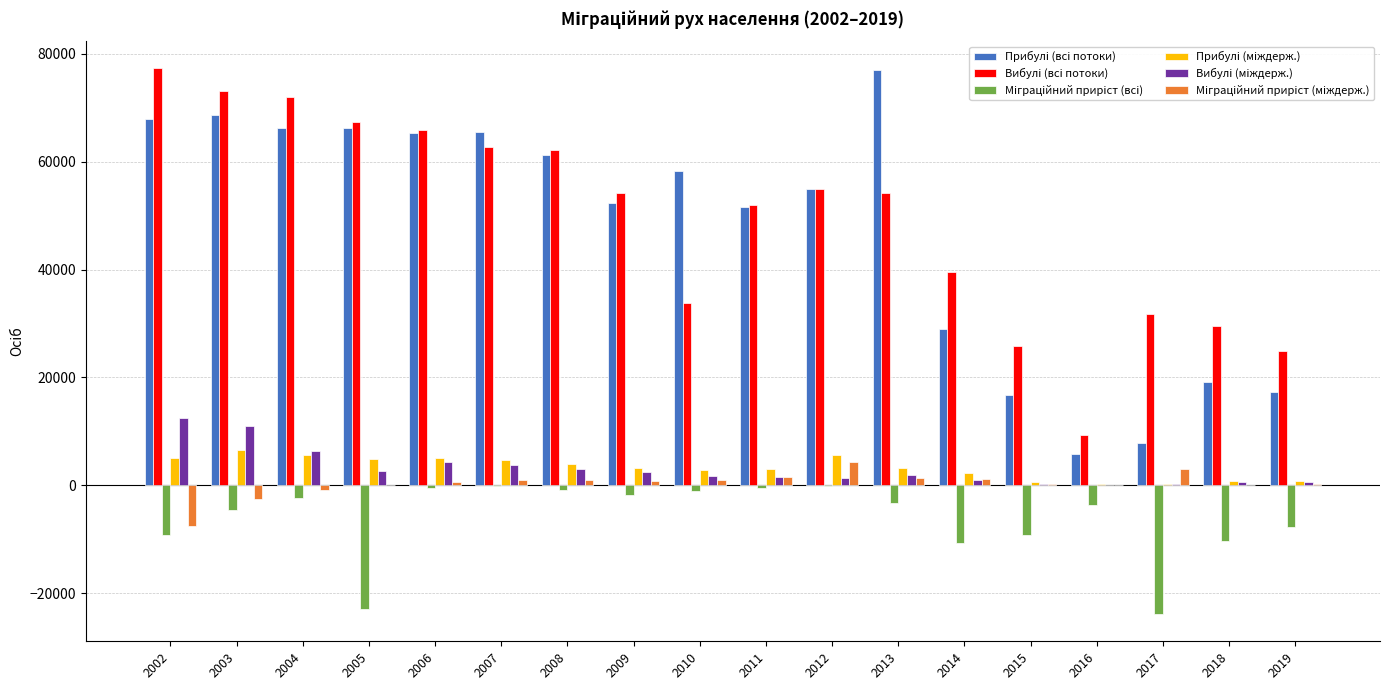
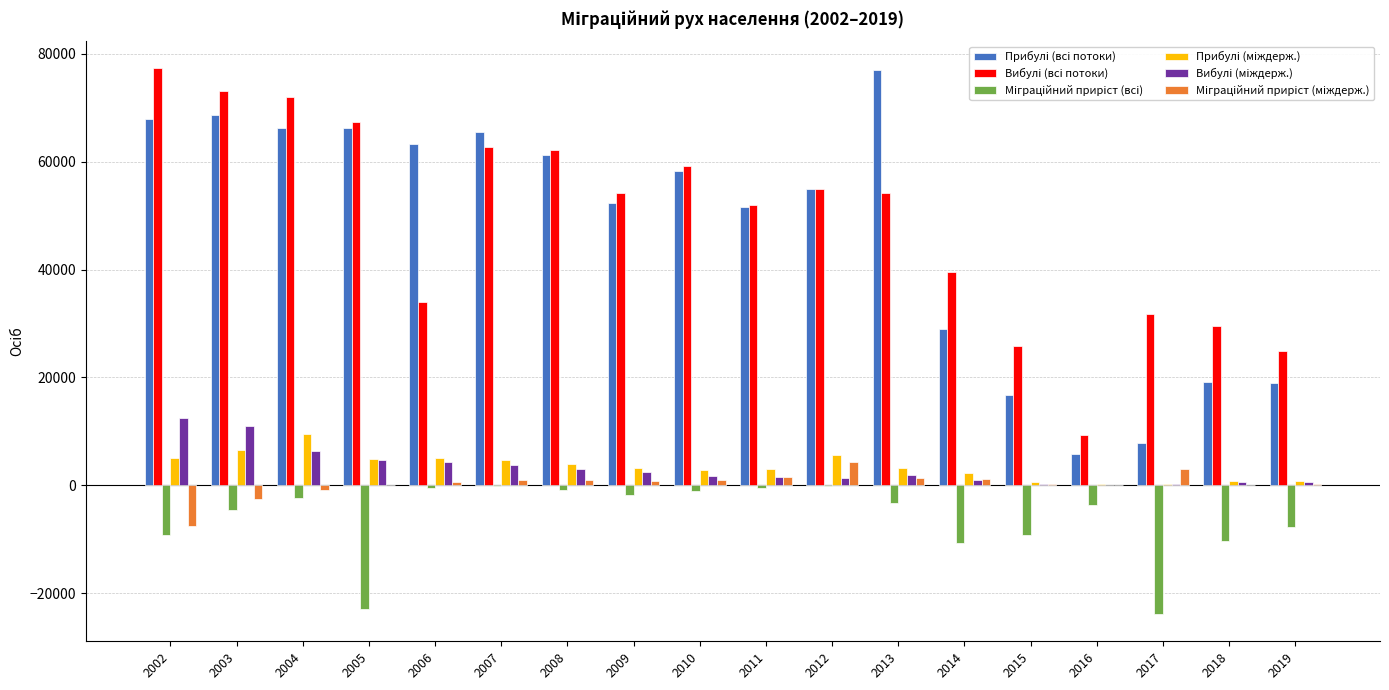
  {
    "Прибулі (всі потоки)": {
      "2002": 68000,
      "2003": 69000,
      "2004": 66000,
      "2005": 66000,
-     "2006": 65000,
+     "2006": 63000,
      "2007": 66000,
      "2008": 61000,
      "2009": 52000,
      "2010": 58000,
      "2011": 52000,
      "2012": 55000,
      "2013": 77000,
      "2014": 29000,
      "2015": 17000,
      "2016": 6000,
      "2017": 8000,
      "2018": 19000,
-     "2019": 17000
+     "2019": 19000
    },
    "Вибулі (всі потоки)": {
      "2002": 77000,
      "2003": 73000,
      "2004": 72000,
      "2005": 67000,
-     "2006": 66000,
+     "2006": 34000,
      "2007": 63000,
      "2008": 62000,
      "2009": 54000,
-     "2010": 34000,
+     "2010": 59000,
      "2011": 52000,
      "2012": 55000,
      "2013": 54000,
      "2014": 40000,
      "2015": 26000,
      "2016": 9000,
      "2017": 32000,
      "2018": 29000,
      "2019": 25000
    },
    "Міграційний приріст (всі)": {
      "2002": -9000,
      "2003": -5000,
      "2004": -2000,
      "2005": -23000,
      "2008": -1000,
      "2009": -2000,
      "2010": -1000,
      "2011": -1000,
      "2013": -3000,
      "2014": -11000,
      "2015": -9000,
      "2016": -4000,
      "2017": -24000,
      "2018": -10000,
      "2019": -8000
    },
    "Прибулі (міждерж.)": {
      "2002": 5000,
      "2003": 7000,
-     "2004": 6000,
+     "2004": 9000,
      "2005": 5000,
      "2006": 5000,
      "2007": 5000,
      "2008": 4000,
      "2009": 3000,
      "2010": 3000,
      "2011": 3000,
      "2012": 6000,
      "2013": 3000,
      "2014": 2000,
      "2015": 1000,
      "2018": 1000,
      "2019": 1000
    },
    "Вибулі (міждерж.)": {
      "2002": 13000,
      "2003": 11000,
      "2004": 6000,
-     "2005": 3000,
+     "2005": 5000,
      "2006": 4000,
      "2007": 4000,
      "2008": 3000,
      "2009": 2000,
      "2010": 2000,
      "2011": 1000,
      "2012": 1000,
      "2013": 2000,
      "2014": 1000,
      "2018": 1000,
      "2019": 1000
    },
    "Міграційний приріст (міждерж.)": {
      "2002": -7000,
      "2003": -3000,
      "2004": -1000,
      "2006": 1000,
      "2007": 1000,
      "2008": 1000,
      "2009": 1000,
      "2010": 1000,
      "2011": 2000,
      "2012": 4000,
      "2013": 1000,
      "2014": 1000,
      "2017": 3000
    }
  }
